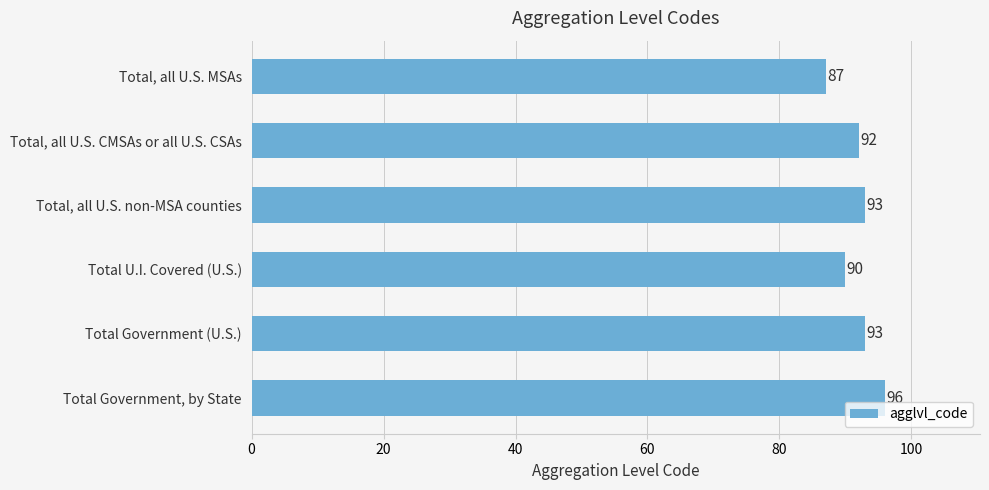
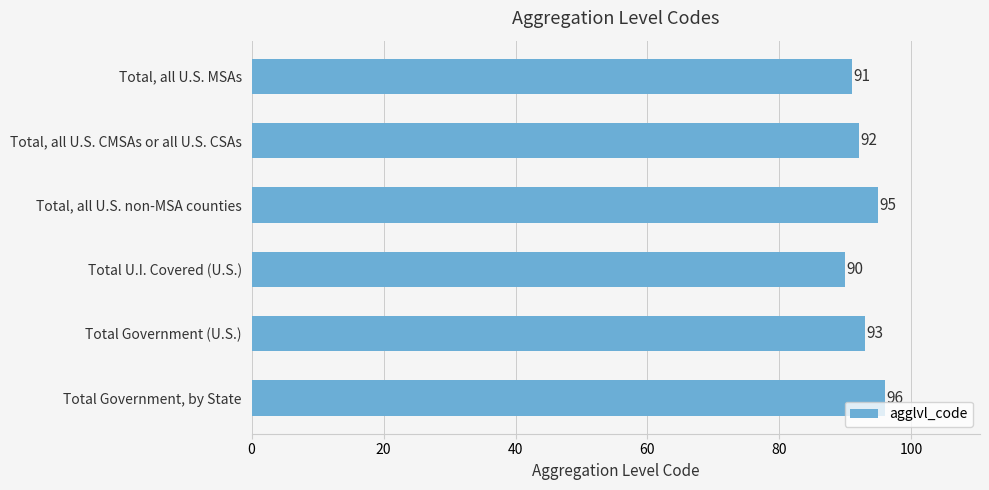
  {
-   "Total, all U.S. MSAs": 87,
+   "Total, all U.S. MSAs": 91,
    "Total, all U.S. CMSAs or all U.S. CSAs": 92,
-   "Total, all U.S. non-MSA counties": 93,
+   "Total, all U.S. non-MSA counties": 95,
    "Total U.I. Covered (U.S.)": 90,
    "Total Government (U.S.)": 93
  }
